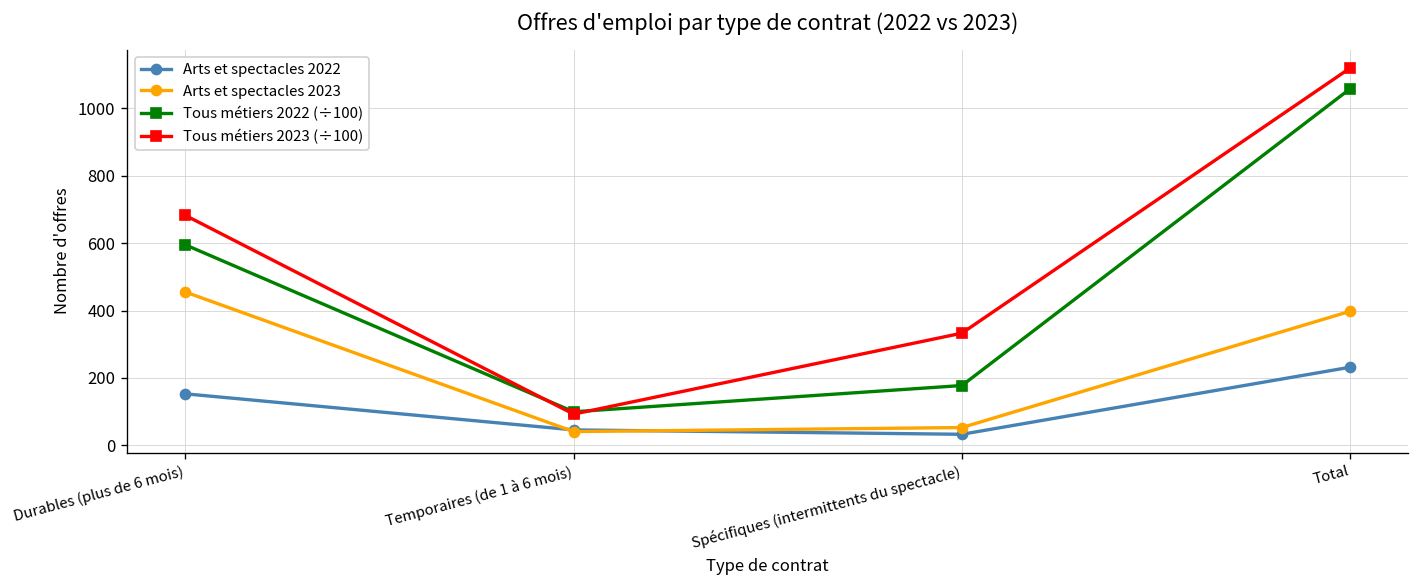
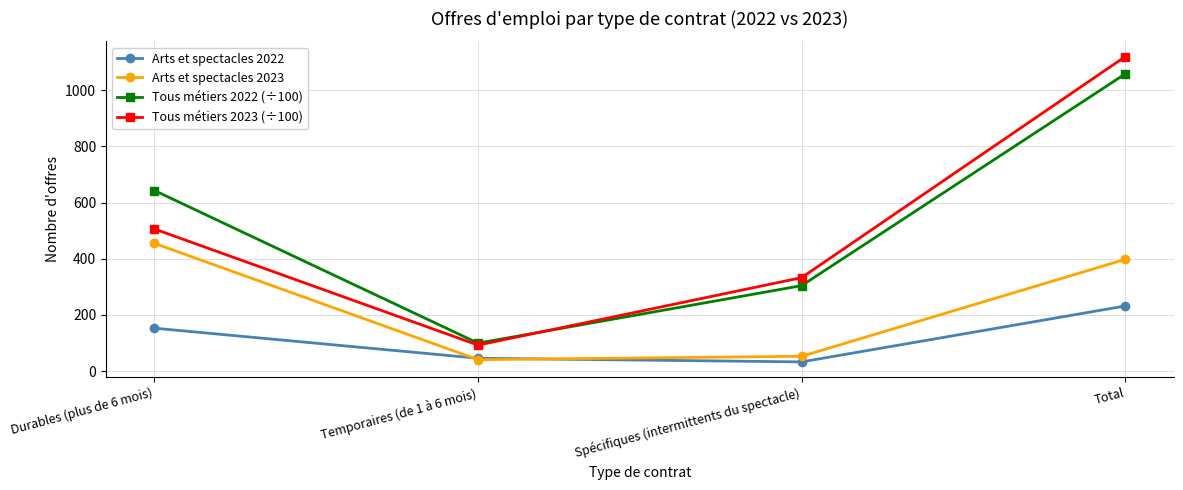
  {
    "Arts et spectacles 2022": {
      "Durables (plus de 6 mois)": 150,
      "Spécifiques (intermittents du spectacle)": 30,
      "Total": 230
    },
    "Arts et spectacles 2023": {
      "Durables (plus de 6 mois)": 460,
      "Spécifiques (intermittents du spectacle)": 50,
      "Total": 400
    },
    "Tous métiers 2022 (÷100)": {
-     "Durables (plus de 6 mois)": 590,
-     "Spécifiques (intermittents du spectacle)": 180,
+     "Durables (plus de 6 mois)": 640,
+     "Spécifiques (intermittents du spectacle)": 300,
      "Total": 1060
    },
    "Tous métiers 2023 (÷100)": {
-     "Durables (plus de 6 mois)": 680,
+     "Durables (plus de 6 mois)": 510,
      "Spécifiques (intermittents du spectacle)": 330,
      "Total": 1120
    }
  }
